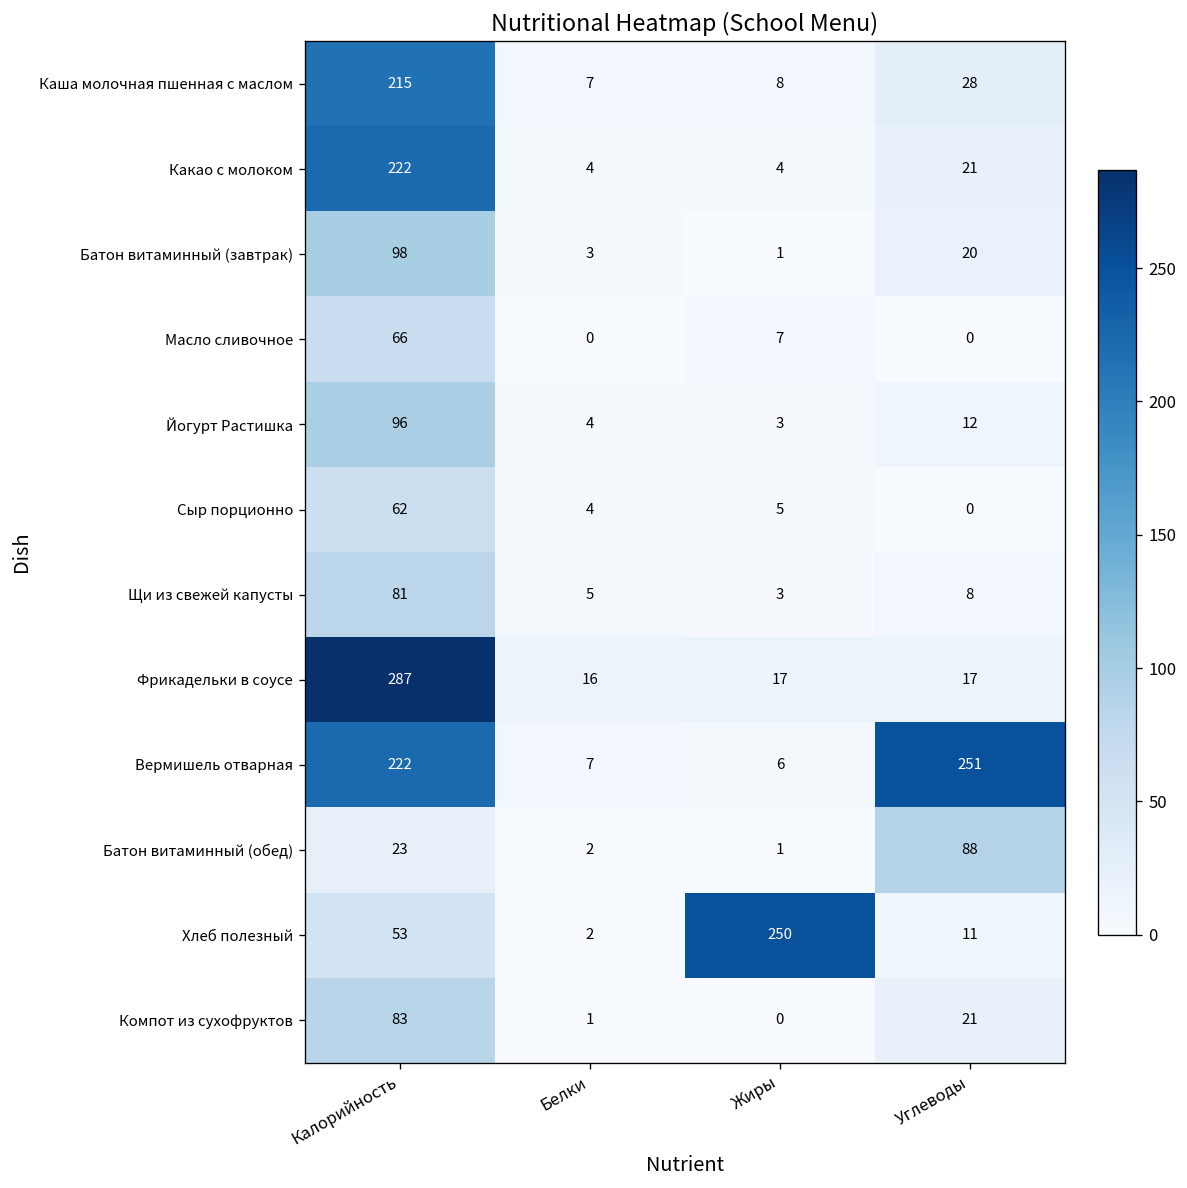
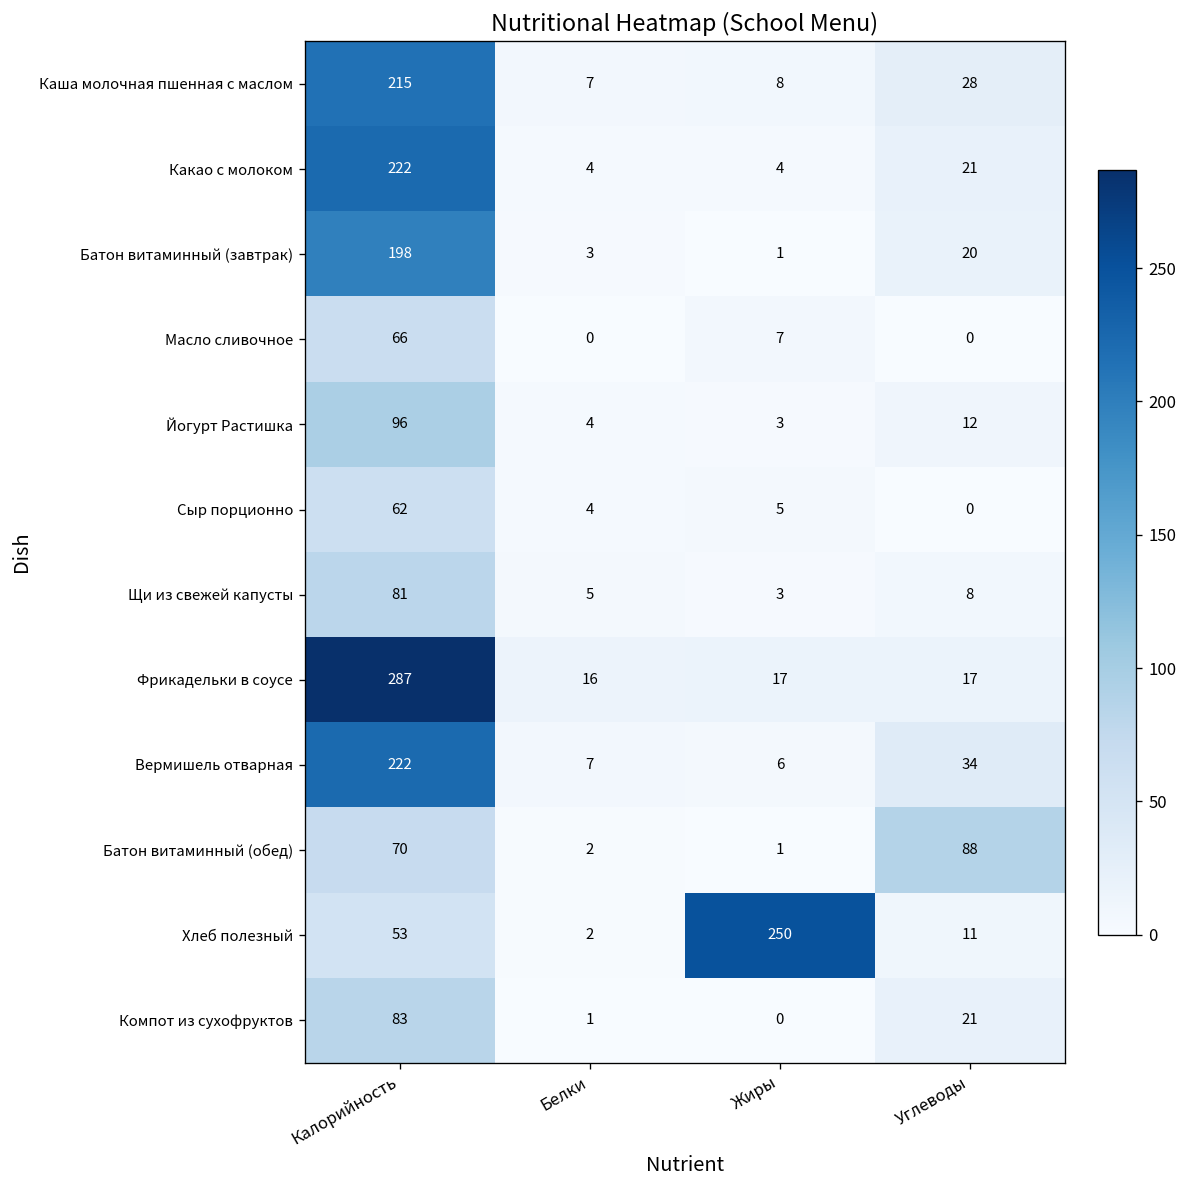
  {
    "Каша молочная пшенная с маслом": {
      "Калорийность": 215,
      "Белки": 7,
      "Жиры": 8,
      "Углеводы": 28
    },
    "Какао с молоком": {
      "Калорийность": 222,
      "Белки": 4,
      "Жиры": 4,
      "Углеводы": 21
    },
    "Батон витаминный (завтрак)": {
-     "Калорийность": 98,
+     "Калорийность": 198,
      "Белки": 3,
      "Жиры": 1,
      "Углеводы": 20
    },
    "Масло сливочное": {
      "Калорийность": 66,
      "Белки": 0,
      "Жиры": 7,
      "Углеводы": 0
    },
    "Йогурт Растишка": {
      "Калорийность": 96,
      "Белки": 4,
      "Жиры": 3,
      "Углеводы": 12
    },
    "Сыр порционно": {
      "Калорийность": 62,
      "Белки": 4,
      "Жиры": 5,
      "Углеводы": 0
    },
    "Щи из свежей капусты": {
      "Калорийность": 81,
      "Белки": 5,
      "Жиры": 3,
      "Углеводы": 8
    },
    "Фрикадельки в соусе": {
      "Калорийность": 287,
      "Белки": 16,
      "Жиры": 17,
      "Углеводы": 17
    },
    "Вермишель отварная": {
      "Калорийность": 222,
      "Белки": 7,
      "Жиры": 6,
-     "Углеводы": 251
+     "Углеводы": 34
    },
    "Батон витаминный (обед)": {
-     "Калорийность": 23,
+     "Калорийность": 70,
      "Белки": 2,
      "Жиры": 1,
      "Углеводы": 88
    },
    "Хлеб полезный": {
      "Калорийность": 53,
      "Белки": 2,
      "Жиры": 250,
      "Углеводы": 11
    },
    "Компот из сухофруктов": {
      "Калорийность": 83,
      "Белки": 1,
      "Жиры": 0,
      "Углеводы": 21
    }
  }
